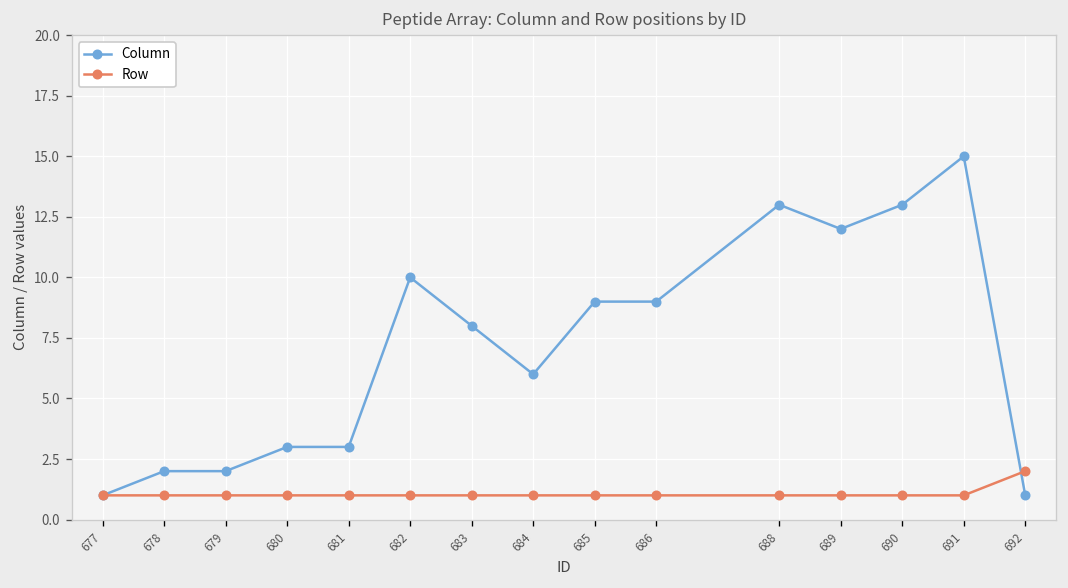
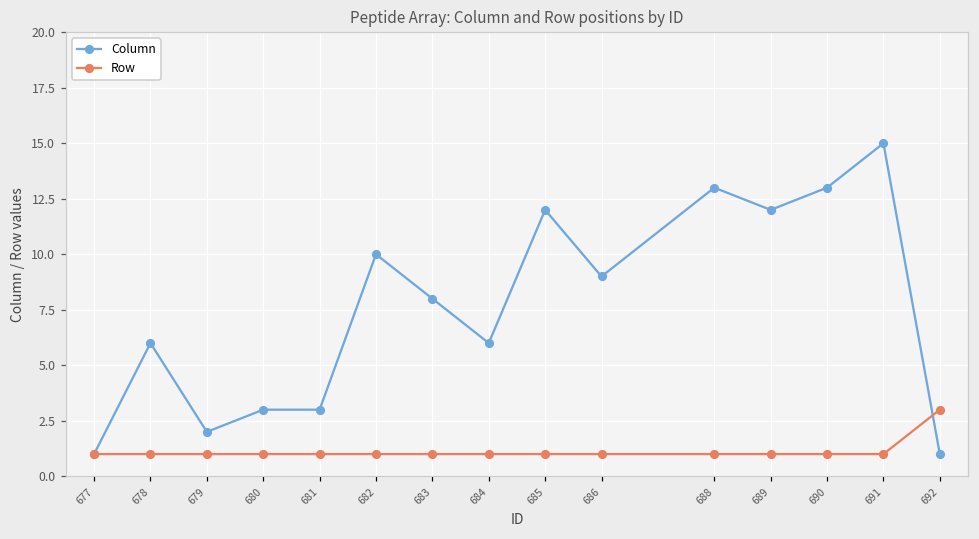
  {
    "Column": {
-     "678": 2,
+     "678": 6,
      "679": 2,
      "680": 3,
      "681": 3,
      "682": 10,
      "683": 8,
      "684": 6,
-     "685": 9,
+     "685": 12,
      "686": 9,
      "688": 13,
      "689": 12,
      "690": 13,
      "691": 15,
      "692": 1
    },
    "Row": {
      "678": 1,
      "679": 1,
      "680": 1,
      "681": 1,
      "682": 1,
      "683": 1,
      "684": 1,
      "685": 1,
      "686": 1,
      "688": 1,
      "689": 1,
      "690": 1,
      "691": 1,
-     "692": 2
+     "692": 3
    }
  }
